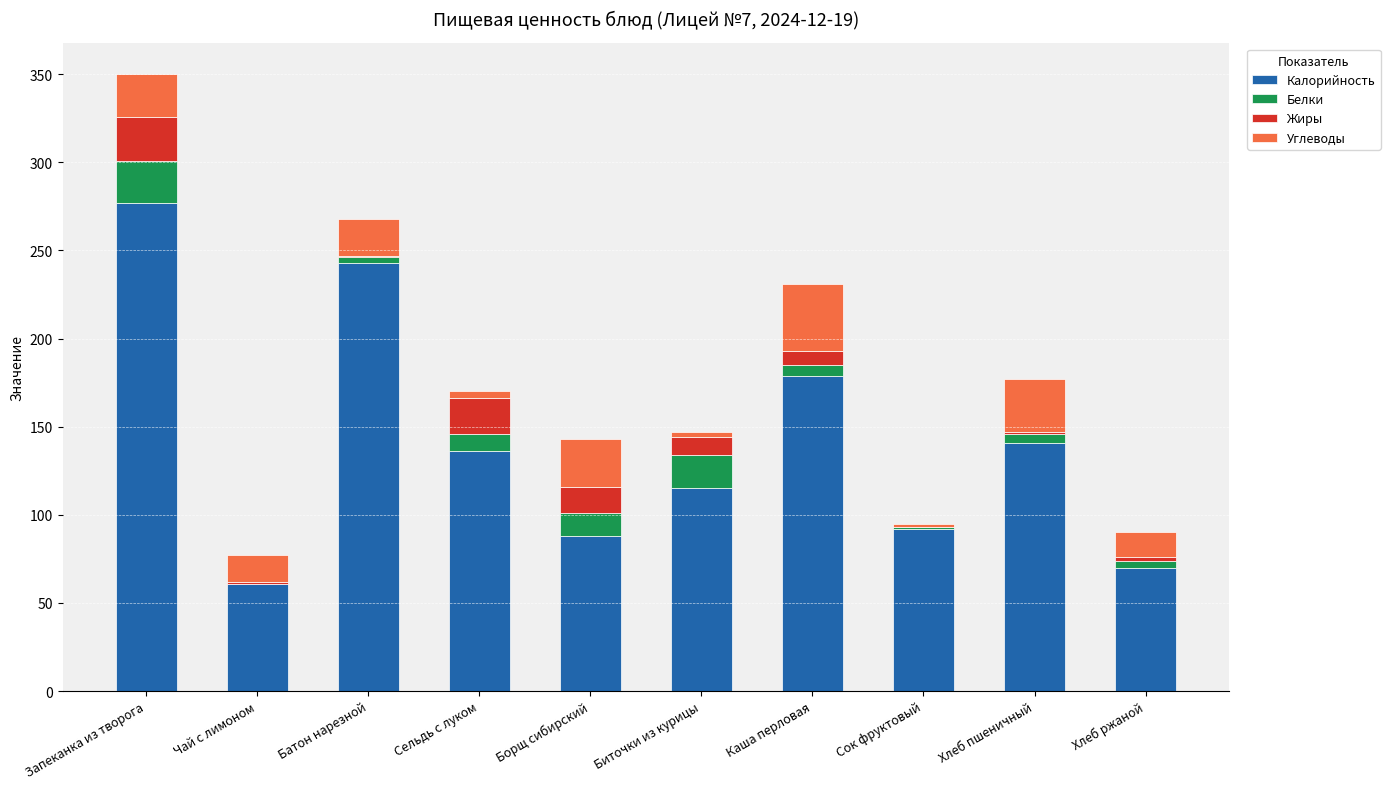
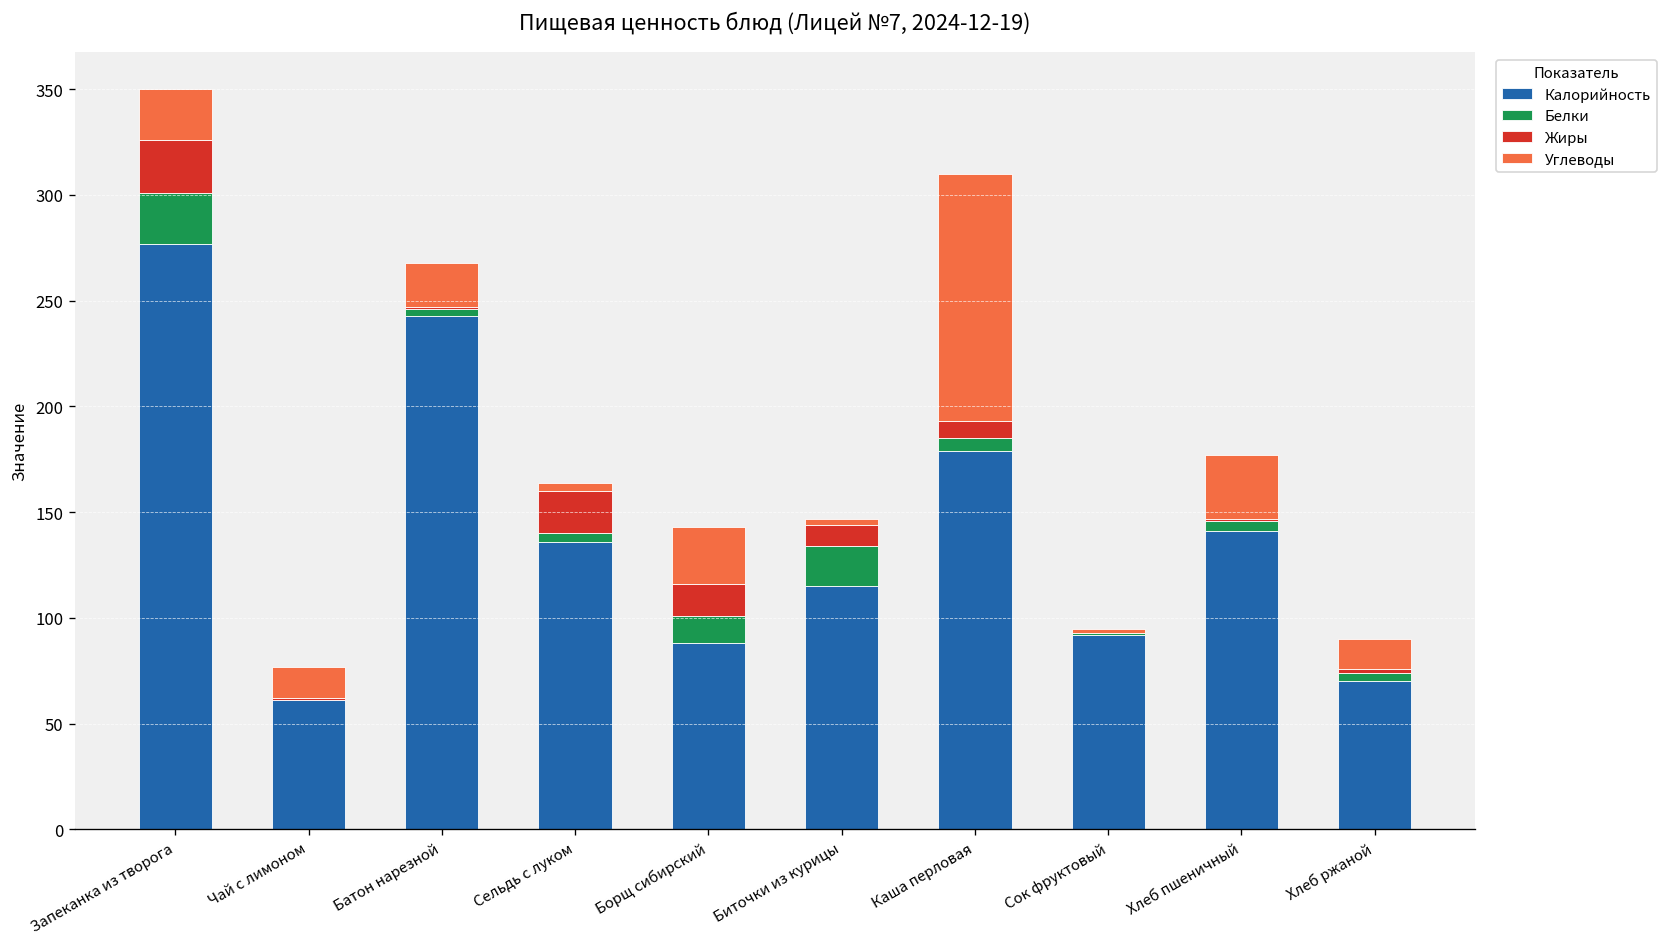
  {
    "Калорийность": {
      "Запеканка из творога": 277,
      "Чай с лимоном": 61,
      "Батон нарезной": 243,
      "Сельдь с луком": 136,
      "Борщ сибирский": 88,
      "Биточки из курицы": 115,
      "Каша перловая": 179,
      "Сок фруктовый": 92,
      "Хлеб пшеничный": 141,
      "Хлеб ржаной": 70
    },
    "Белки": {
      "Запеканка из творога": 24,
      "Чай с лимоном": 0,
      "Батон нарезной": 3,
-     "Сельдь с луком": 10,
+     "Сельдь с луком": 4,
      "Борщ сибирский": 13,
      "Биточки из курицы": 19,
      "Каша перловая": 6,
      "Хлеб пшеничный": 5,
      "Хлеб ржаной": 4
    },
    "Жиры": {
      "Запеканка из творога": 25,
      "Сельдь с луком": 20,
      "Борщ сибирский": 15,
      "Биточки из курицы": 10,
      "Каша перловая": 8,
      "Сок фруктовый": 0,
      "Хлеб ржаной": 2
    },
    "Углеводы": {
      "Запеканка из творога": 24,
      "Чай с лимоном": 15,
      "Батон нарезной": 21,
      "Сельдь с луком": 4,
      "Борщ сибирский": 27,
      "Биточки из курицы": 3,
-     "Каша перловая": 38,
+     "Каша перловая": 117,
      "Сок фруктовый": 2,
      "Хлеб пшеничный": 30,
      "Хлеб ржаной": 14
    }
  }
